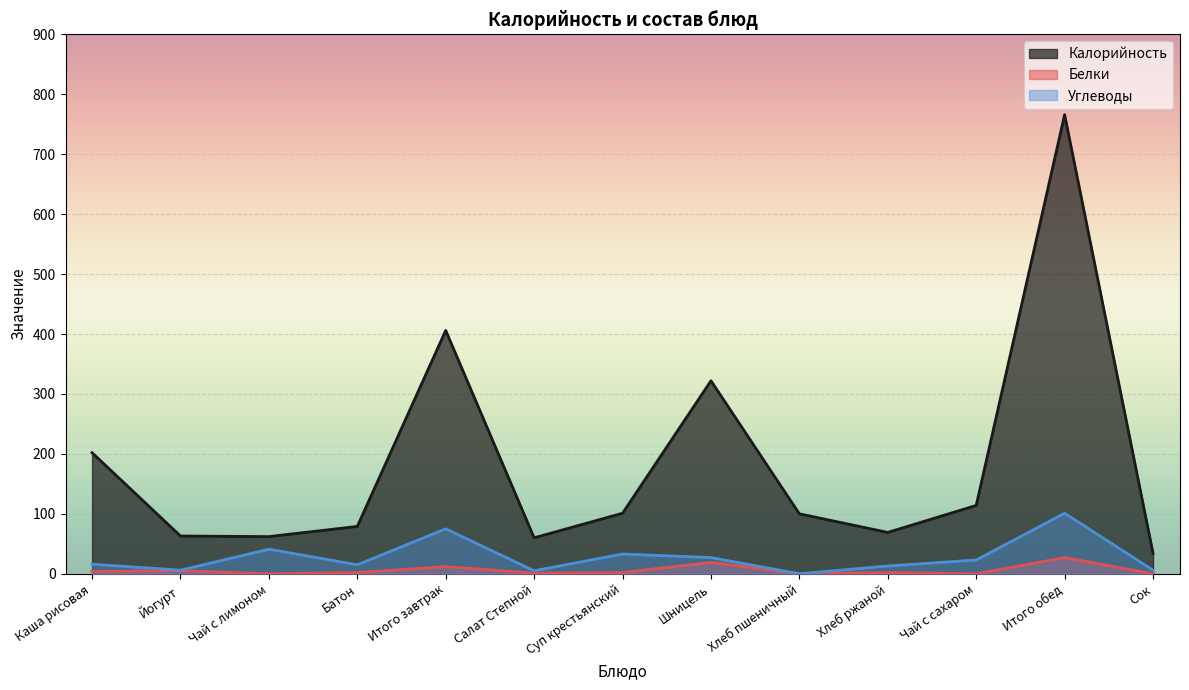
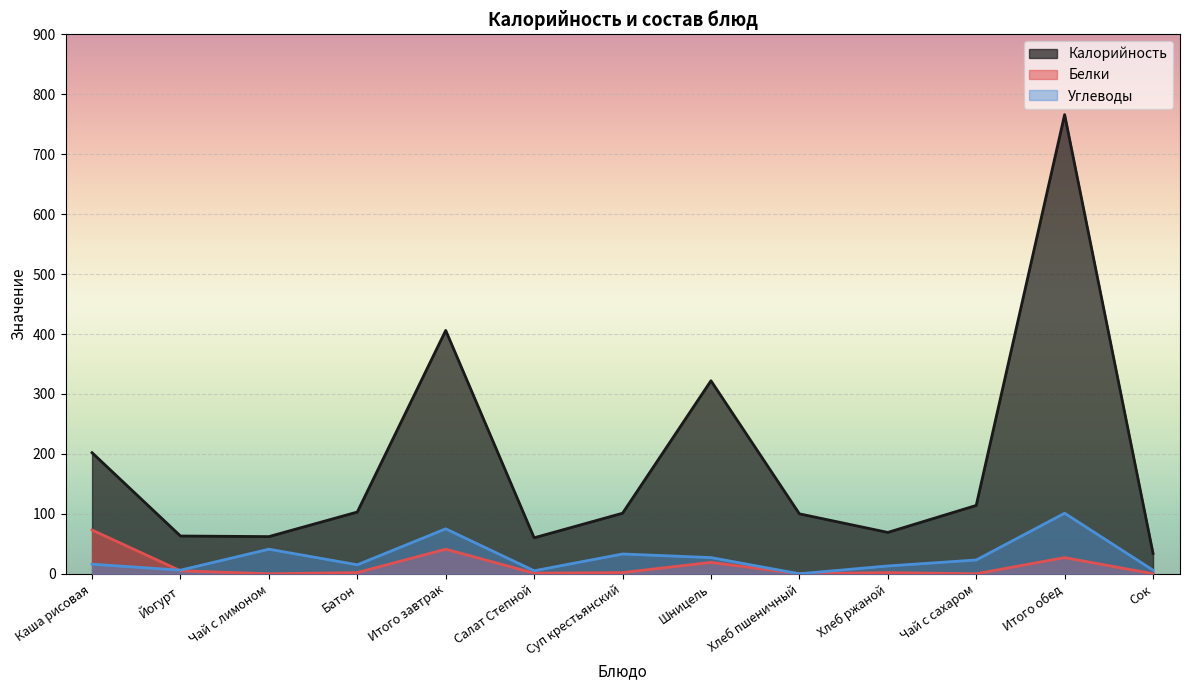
  {
    "Калорийность": {
      "Каша рисовая": 200,
      "Йогурт": 60,
      "Чай с лимоном": 60,
-     "Батон": 80,
+     "Батон": 100,
      "Итого завтрак": 410,
      "Салат Степной": 60,
      "Суп крестьянский": 100,
      "Шницель": 320,
      "Хлеб пшеничный": 100,
      "Хлеб ржаной": 70,
      "Чай с сахаром": 110,
      "Итого обед": 770,
      "Сок": 30
    },
    "Белки": {
-     "Каша рисовая": 0,
+     "Каша рисовая": 70,
      "Чай с лимоном": 0,
      "Батон": 0,
-     "Итого завтрак": 10,
+     "Итого завтрак": 40,
      "Суп крестьянский": 0,
      "Шницель": 20,
      "Хлеб ржаной": 0,
      "Чай с сахаром": 0,
      "Итого обед": 30,
      "Сок": 0
    },
    "Углеводы": {
      "Каша рисовая": 20,
      "Чай с лимоном": 40,
      "Батон": 20,
      "Итого завтрак": 80,
      "Суп крестьянский": 30,
      "Шницель": 30,
      "Хлеб ржаной": 10,
      "Чай с сахаром": 20,
      "Итого обед": 100,
      "Сок": 10
    }
  }
